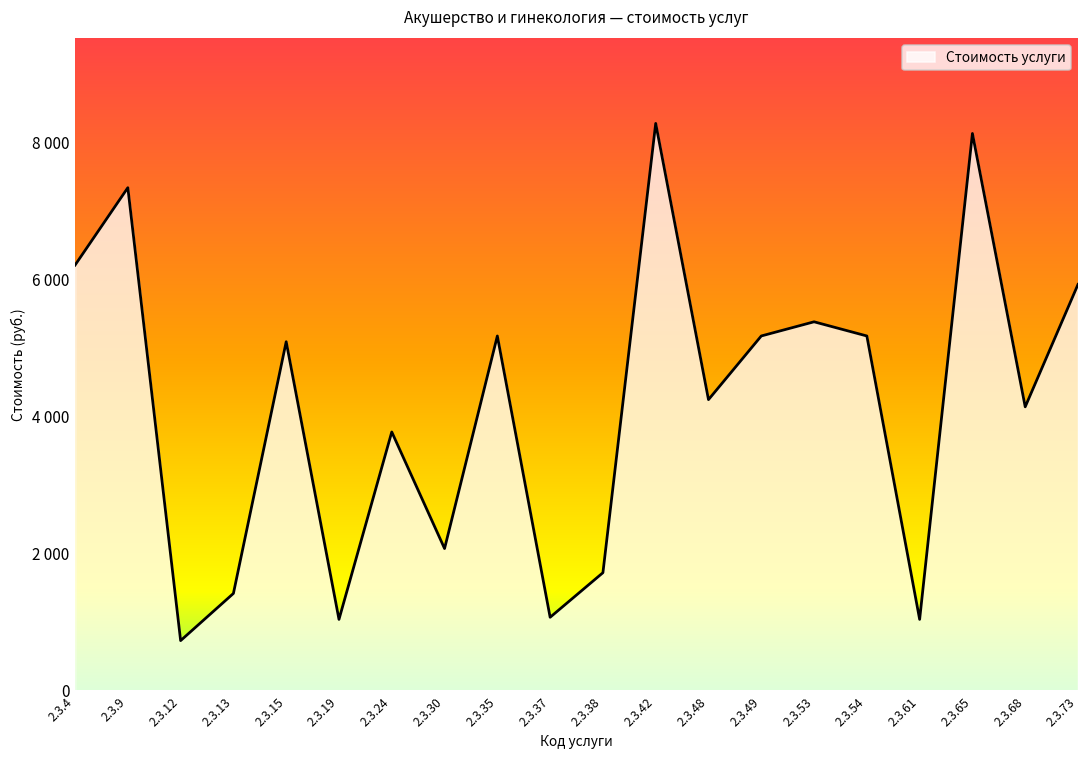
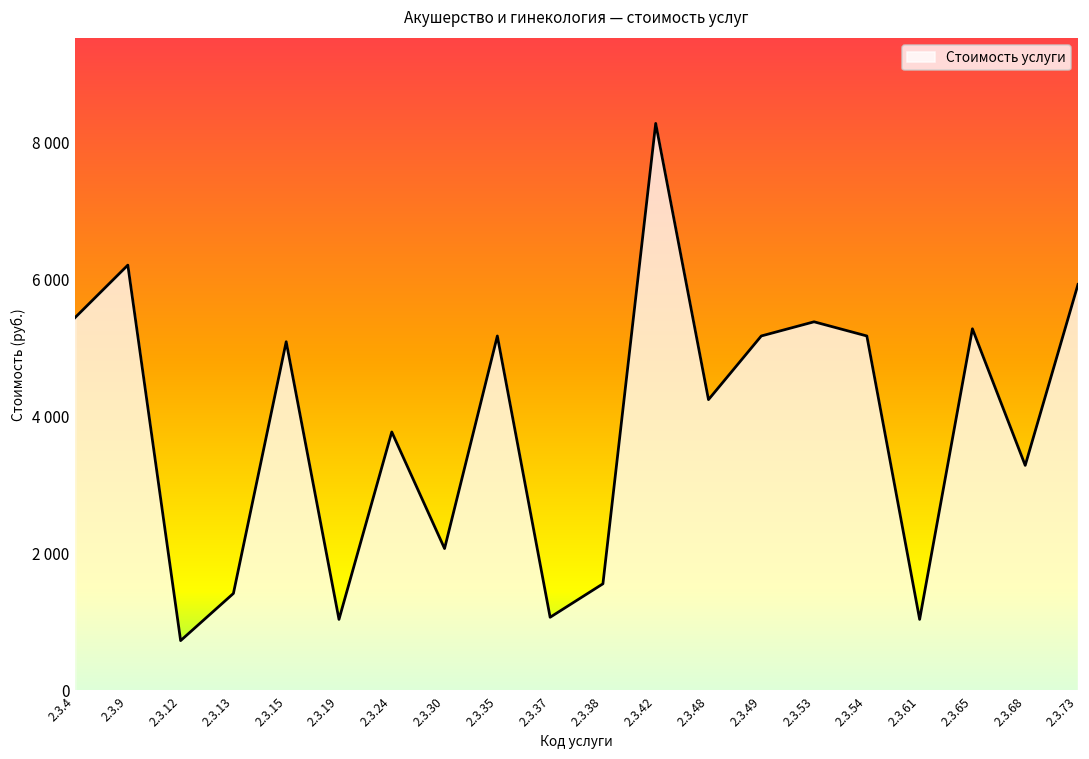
  {
-   "2.3.4": 6200,
-   "2.3.9": 7300,
+   "2.3.4": 5400,
+   "2.3.9": 6200,
    "2.3.12": 700,
    "2.3.13": 1400,
    "2.3.15": 5100,
    "2.3.19": 1000,
    "2.3.24": 3800,
    "2.3.30": 2100,
    "2.3.35": 5200,
    "2.3.37": 1100,
-   "2.3.38": 1700,
+   "2.3.38": 1600,
    "2.3.42": 8300,
    "2.3.48": 4200,
    "2.3.49": 5200,
    "2.3.53": 5400,
    "2.3.54": 5200,
    "2.3.61": 1000,
-   "2.3.65": 8100,
-   "2.3.68": 4100,
+   "2.3.65": 5300,
+   "2.3.68": 3300,
    "2.3.73": 5900
  }
